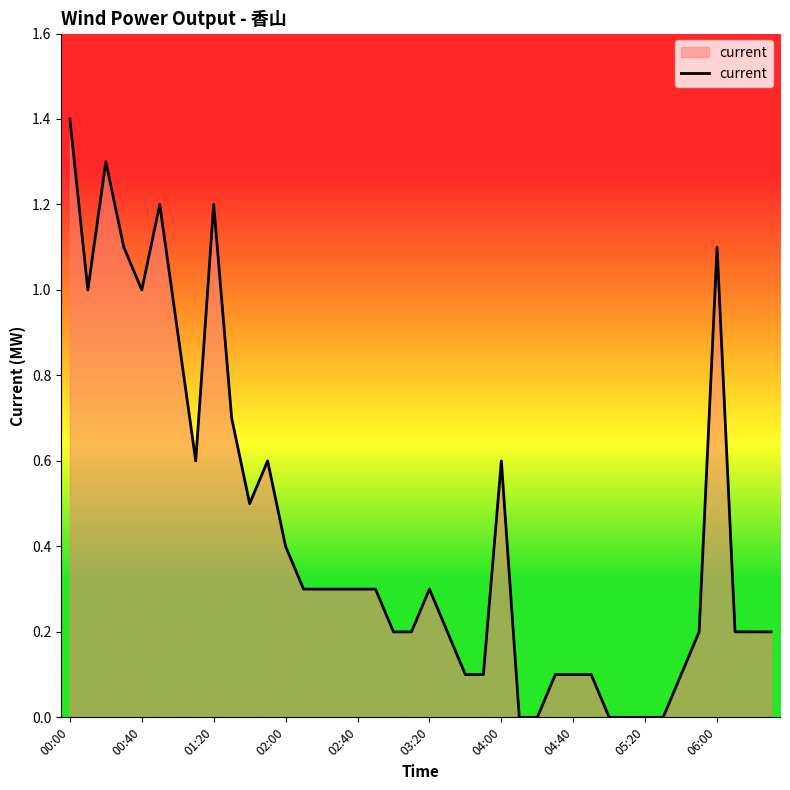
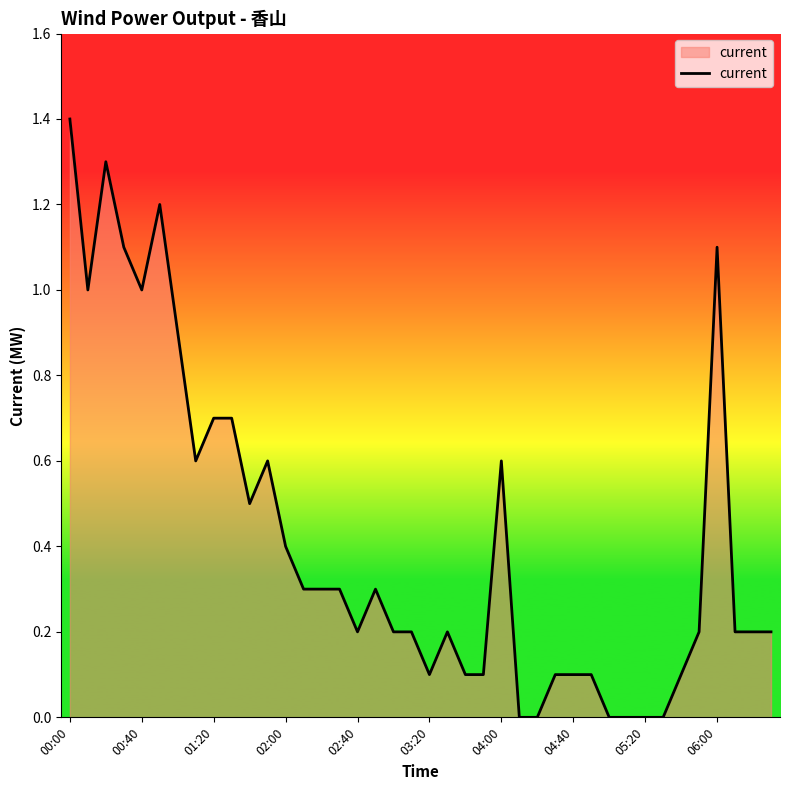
  {
    "00:00": 1.4,
    "00:40": 1.0,
-   "01:20": 1.2,
+   "01:20": 0.7,
    "02:00": 0.4,
-   "02:40": 0.3,
-   "03:20": 0.3,
+   "02:40": 0.2,
+   "03:20": 0.1,
    "04:00": 0.6,
    "04:40": 0.1,
    "05:20": 0.0,
    "06:00": 1.1
  }
